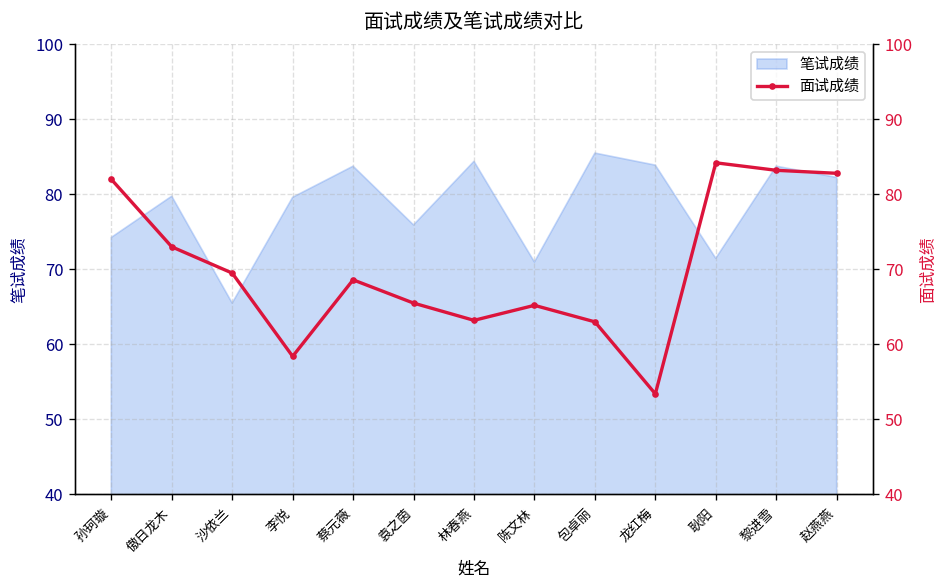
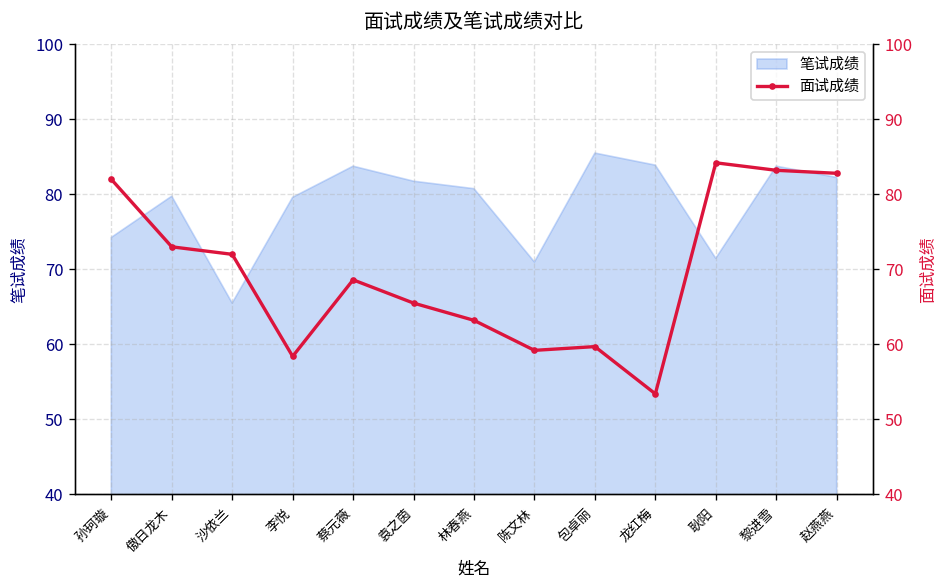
  {
    "笔试成绩": {
      "孙珂璇": 74,
      "傲日龙木": 80,
      "沙依兰": 66,
      "李悦": 80,
      "蔡元薇": 84,
-     "袁之茵": 76,
-     "林春燕": 84,
+     "袁之茵": 82,
+     "林春燕": 81,
      "陈文林": 71,
      "包卓丽": 86,
      "龙红梅": 84,
      "耿阳": 71,
      "黎进雪": 84,
      "赵燕燕": 82
    },
    "面试成绩": {
      "孙珂璇": 82,
      "傲日龙木": 73,
-     "沙依兰": 70,
+     "沙依兰": 72,
      "李悦": 58,
      "蔡元薇": 69,
      "袁之茵": 66,
      "林春燕": 63,
-     "陈文林": 65,
-     "包卓丽": 63,
+     "陈文林": 59,
+     "包卓丽": 60,
      "龙红梅": 53,
      "耿阳": 84,
      "黎进雪": 83,
      "赵燕燕": 83
    }
  }
